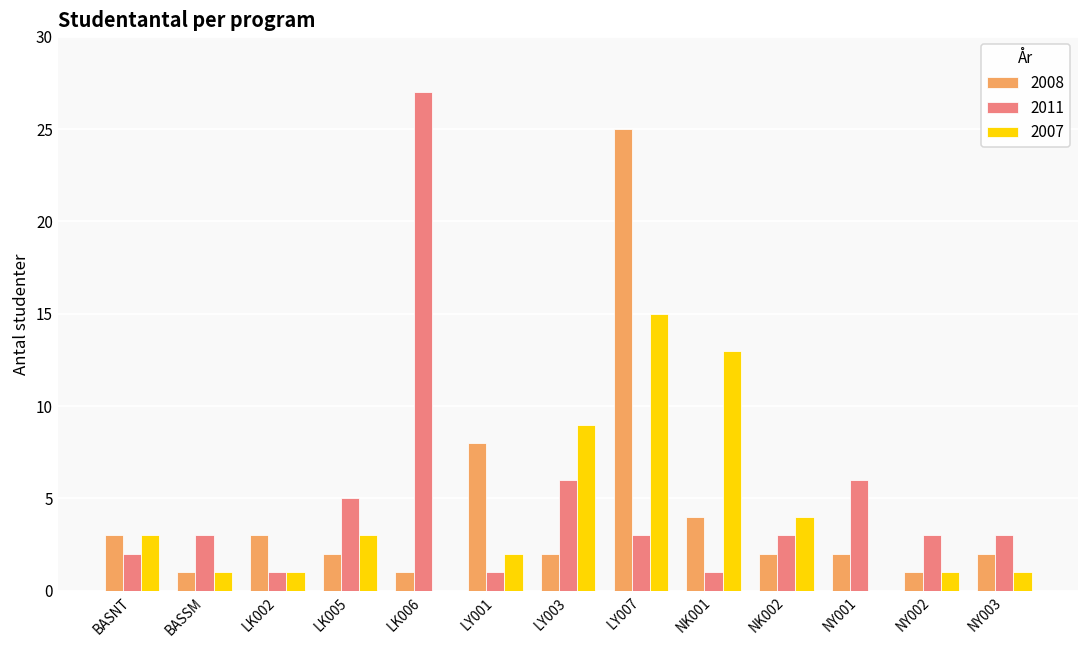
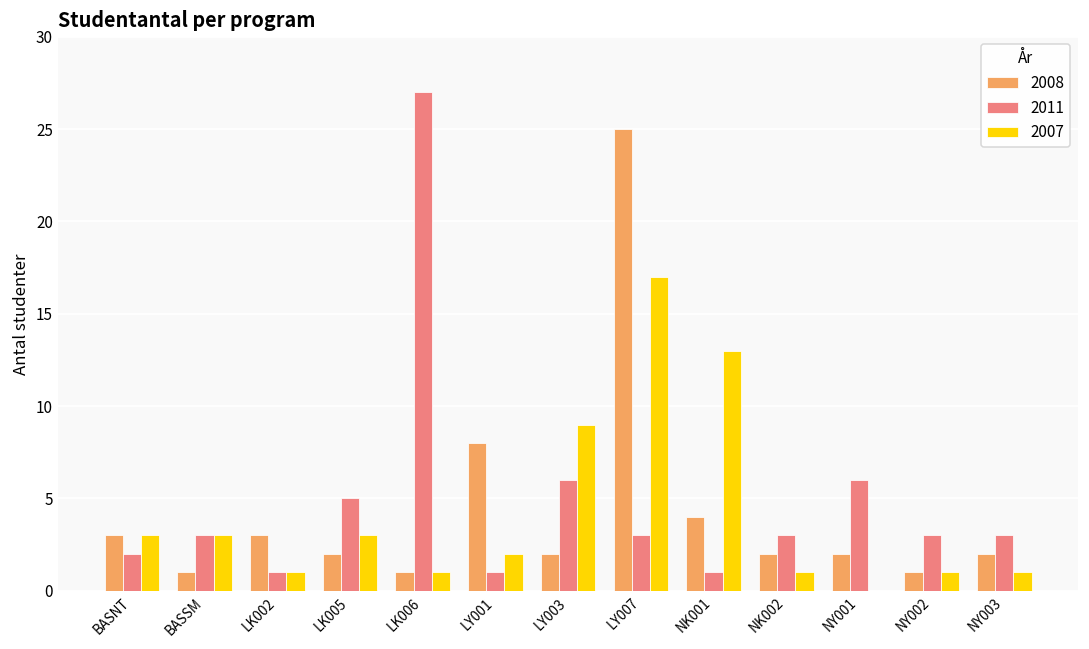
  {
    "2007": {
      "BASNT": 3,
-     "BASSM": 1,
+     "BASSM": 3,
      "LK002": 1,
      "LK005": 3,
-     "LK006": 0,
+     "LK006": 1,
      "LY001": 2,
      "LY003": 9,
-     "LY007": 15,
+     "LY007": 17,
      "NK001": 13,
-     "NK002": 4,
+     "NK002": 1,
      "NY001": 0,
      "NY002": 1,
      "NY003": 1
    }
  }
